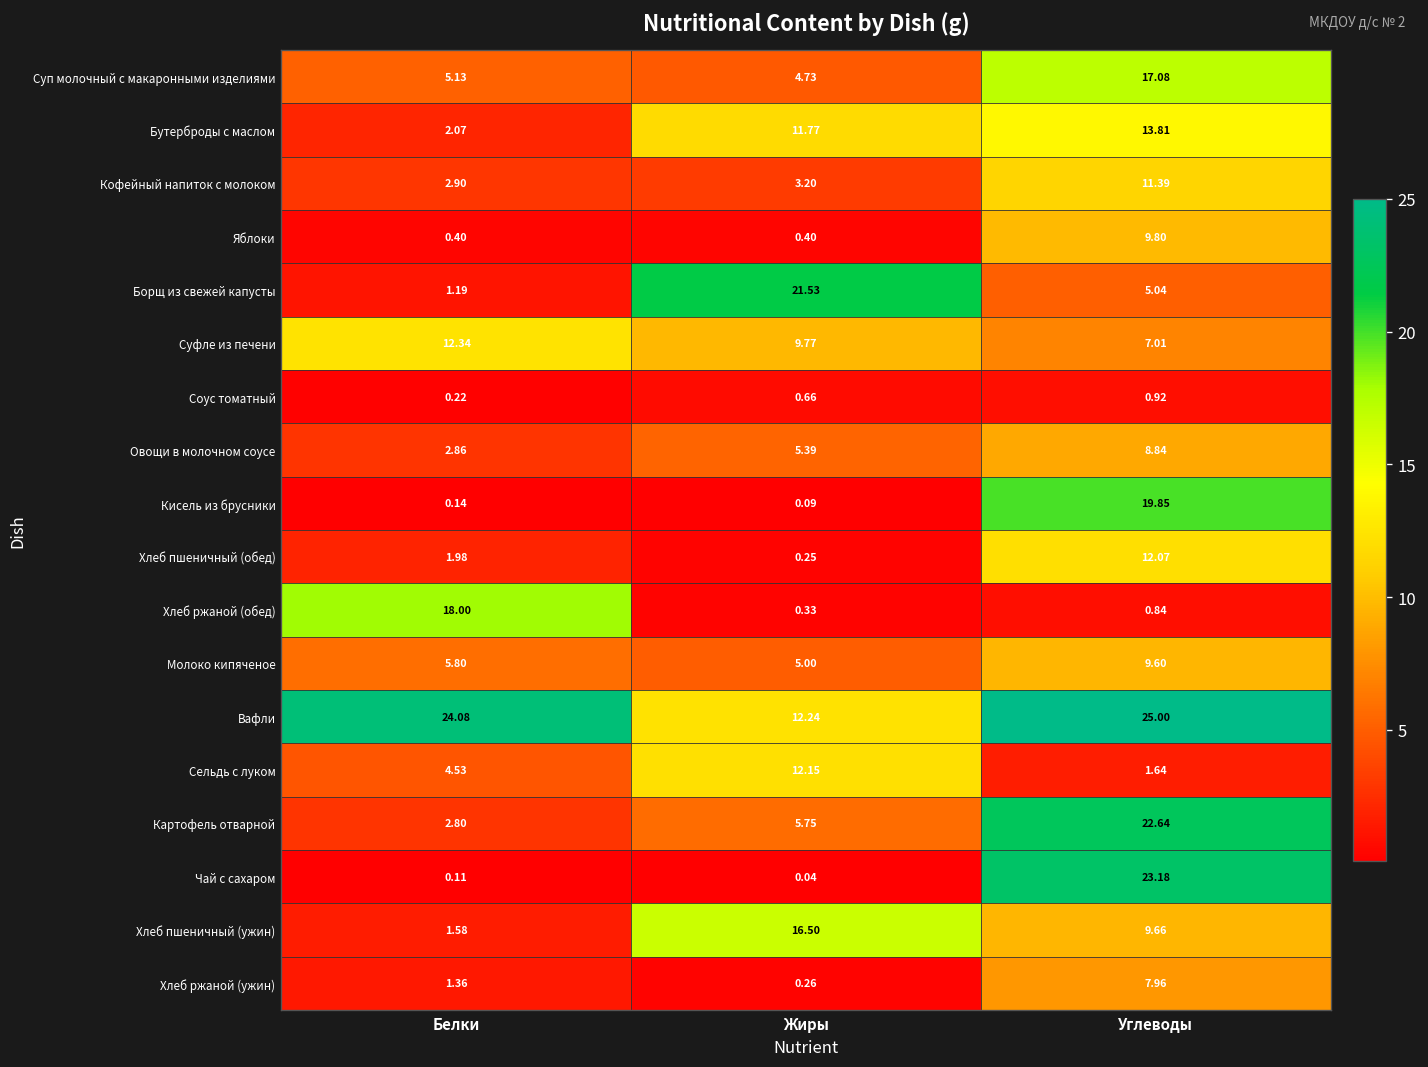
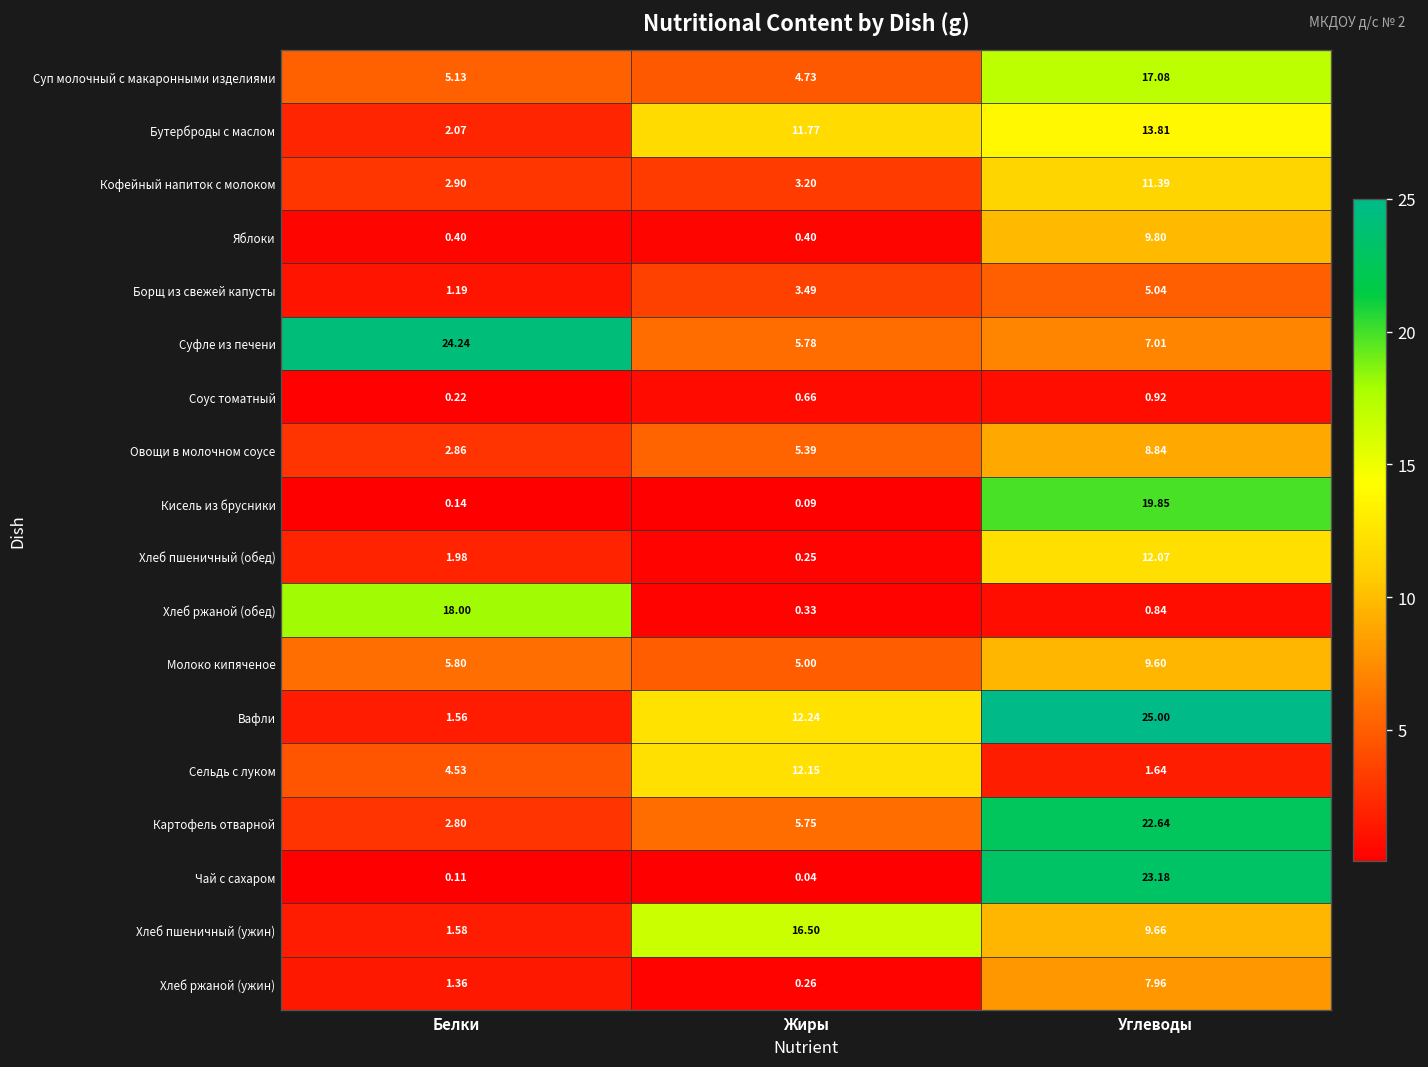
  {
    "Суп молочный с макаронными изделиями": {
      "Белки": 5.13,
      "Жиры": 4.73,
      "Углеводы": 17.08
    },
    "Бутерброды с маслом": {
      "Белки": 2.07,
      "Жиры": 11.77,
      "Углеводы": 13.81
    },
    "Кофейный напиток с молоком": {
      "Белки": 2.90,
      "Жиры": 3.20,
      "Углеводы": 11.39
    },
    "Яблоки": {
      "Белки": 0.40,
      "Жиры": 0.40,
      "Углеводы": 9.80
    },
    "Борщ из свежей капусты": {
      "Белки": 1.19,
-     "Жиры": 21.53,
+     "Жиры": 3.49,
      "Углеводы": 5.04
    },
    "Суфле из печени": {
-     "Белки": 12.34,
-     "Жиры": 9.77,
+     "Белки": 24.24,
+     "Жиры": 5.78,
      "Углеводы": 7.01
    },
    "Соус томатный": {
      "Белки": 0.22,
      "Жиры": 0.66,
      "Углеводы": 0.92
    },
    "Овощи в молочном соусе": {
      "Белки": 2.86,
      "Жиры": 5.39,
      "Углеводы": 8.84
    },
    "Кисель из брусники": {
      "Белки": 0.14,
      "Жиры": 0.09,
      "Углеводы": 19.85
    },
    "Хлеб пшеничный (обед)": {
      "Белки": 1.98,
      "Жиры": 0.25,
      "Углеводы": 12.07
    },
    "Хлеб ржаной (обед)": {
      "Белки": 18.00,
      "Жиры": 0.33,
      "Углеводы": 0.84
    },
    "Молоко кипяченое": {
      "Белки": 5.80,
      "Жиры": 5.00,
      "Углеводы": 9.60
    },
    "Вафли": {
-     "Белки": 24.08,
+     "Белки": 1.56,
      "Жиры": 12.24,
      "Углеводы": 25.00
    },
    "Сельдь с луком": {
      "Белки": 4.53,
      "Жиры": 12.15,
      "Углеводы": 1.64
    },
    "Картофель отварной": {
      "Белки": 2.80,
      "Жиры": 5.75,
      "Углеводы": 22.64
    },
    "Чай с сахаром": {
      "Белки": 0.11,
      "Жиры": 0.04,
      "Углеводы": 23.18
    },
    "Хлеб пшеничный (ужин)": {
      "Белки": 1.58,
      "Жиры": 16.50,
      "Углеводы": 9.66
    },
    "Хлеб ржаной (ужин)": {
      "Белки": 1.36,
      "Жиры": 0.26,
      "Углеводы": 7.96
    }
  }
